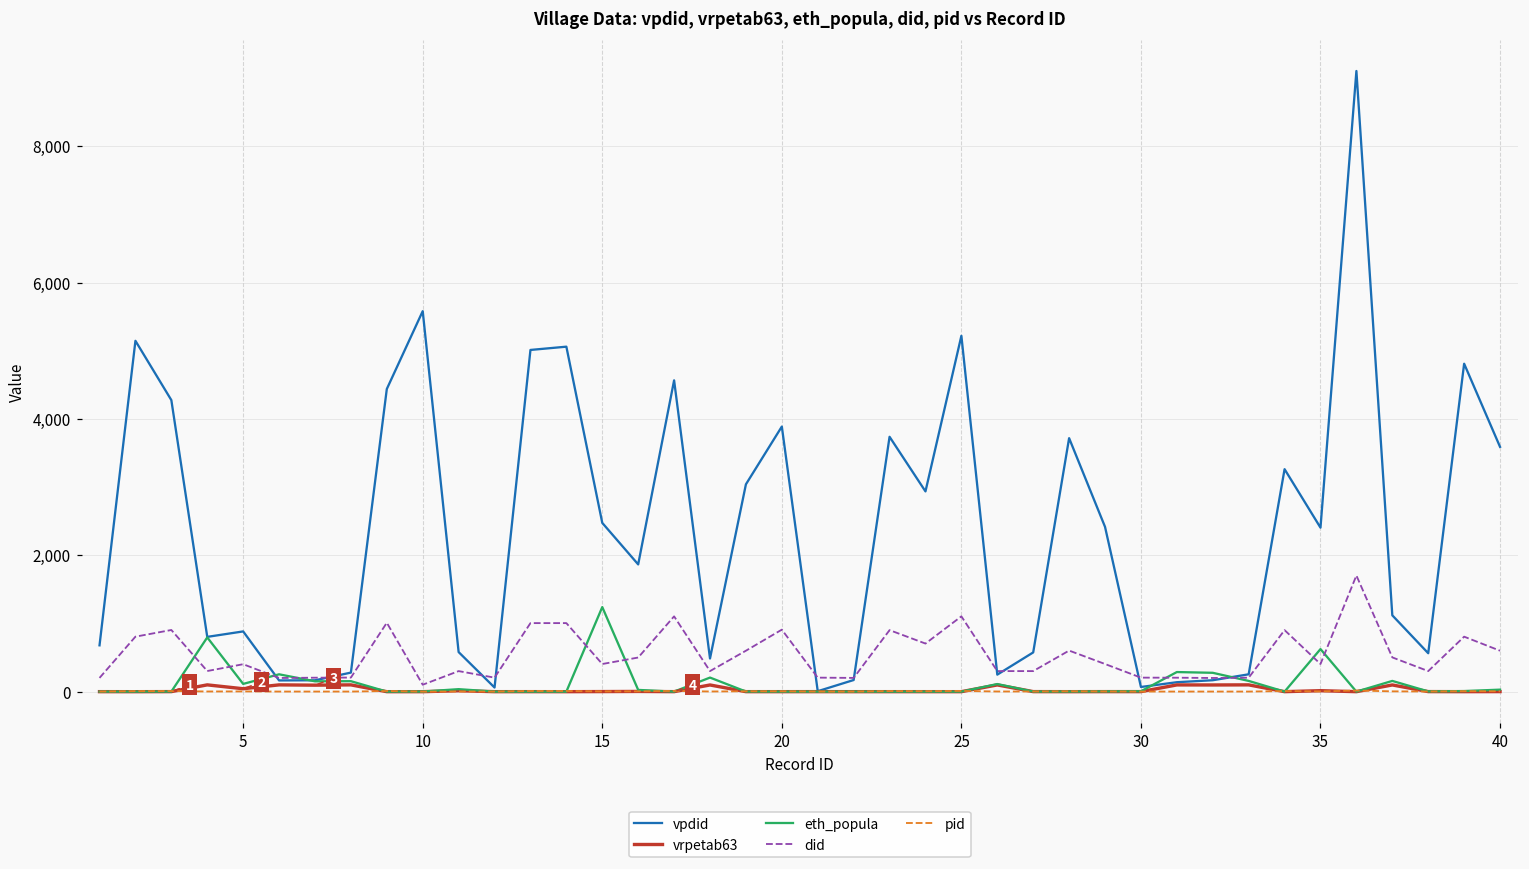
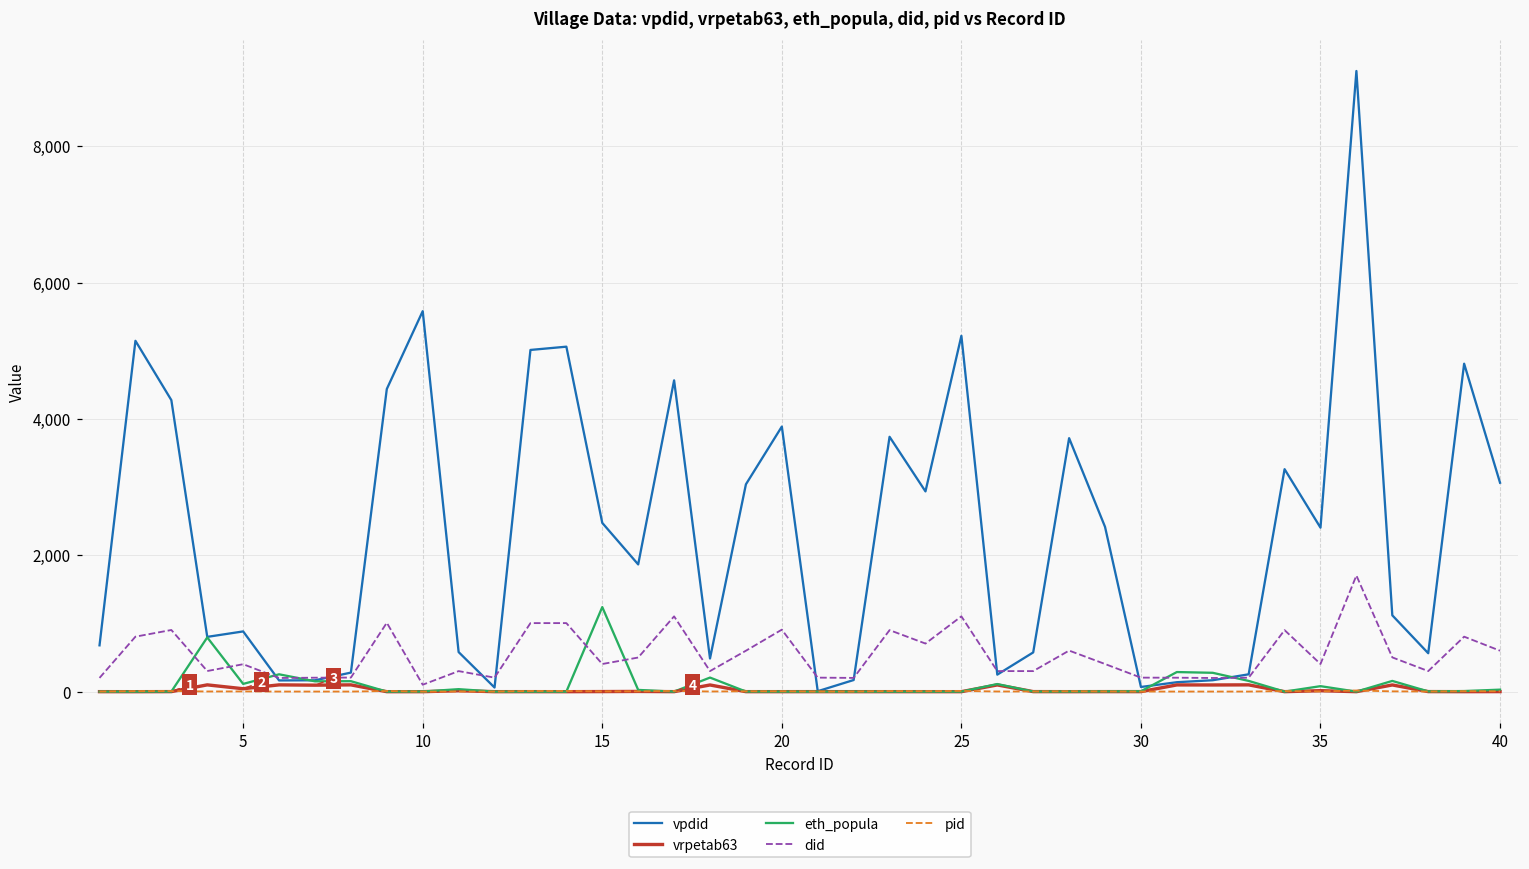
  {
    "vpdid": {
      "5": "900",
      "10": "5,600",
      "15": "2,500",
      "20": "3,900",
      "25": "5,200",
      "30": "100",
      "35": "2,400",
-     "40": "3,600"
+     "40": "3,100"
    },
    "eth_popula": {
      "15": "1,200",
-     "35": "600"
+     "35": "100"
    },
    "did": {
      "5": "400",
      "10": "100",
      "15": "400",
      "20": "900",
      "25": "1,100",
      "30": "200",
      "35": "400",
      "40": "600"
    }
  }
